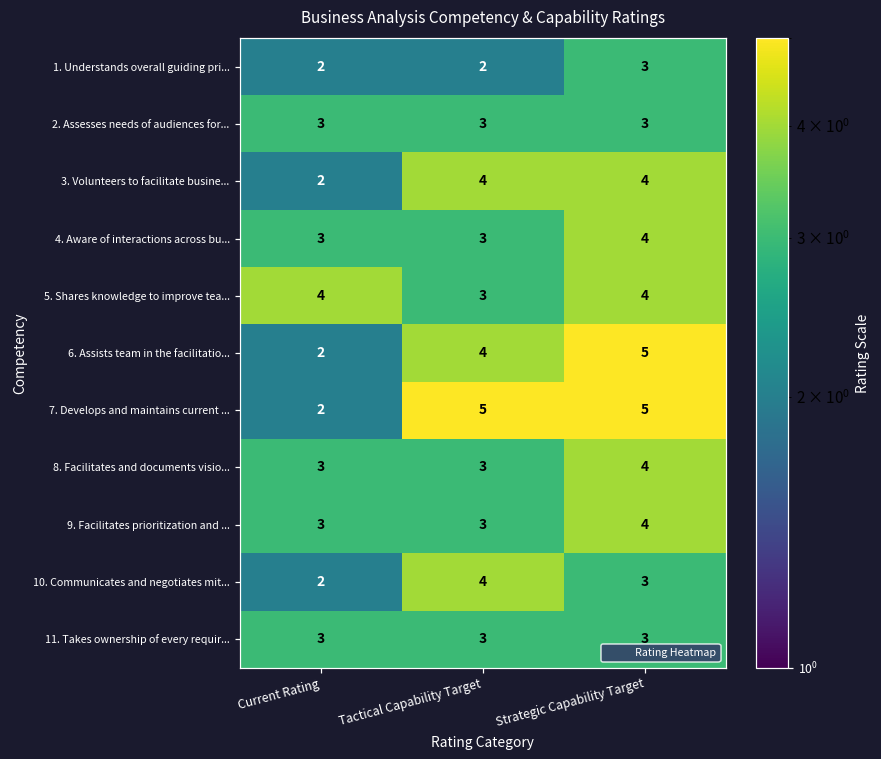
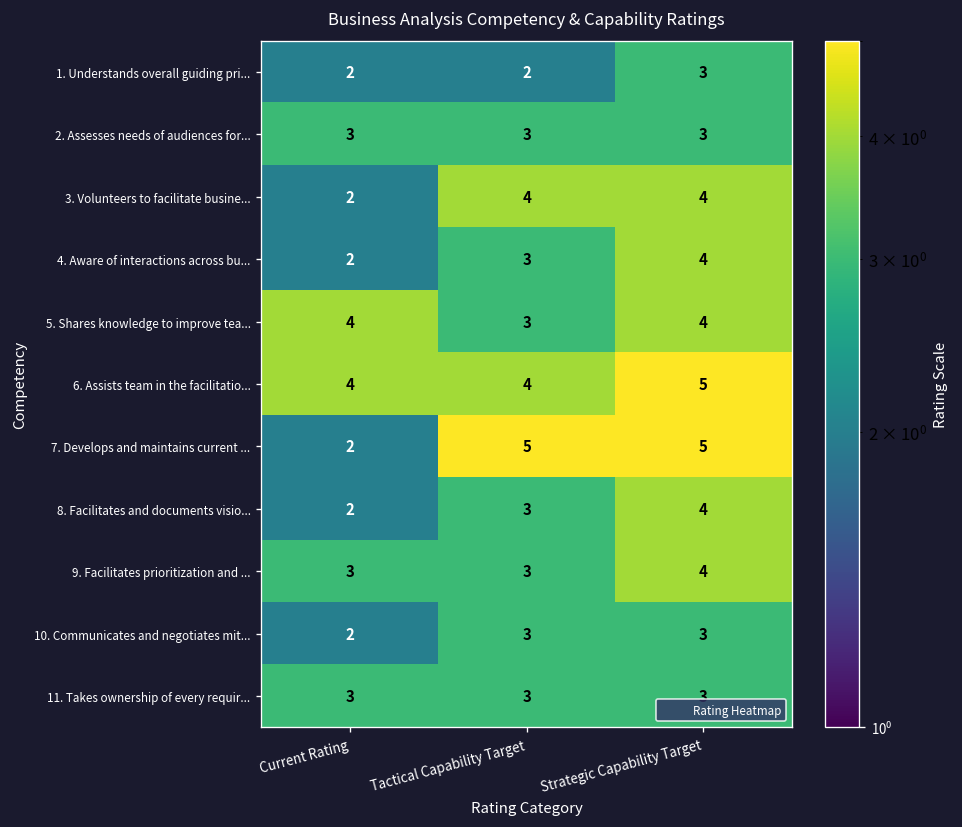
  {
    "1. Understands overall guiding pri...": {
      "Current Rating": 2,
      "Tactical Capability Target": 2,
      "Strategic Capability Target": 3
    },
    "2. Assesses needs of audiences for...": {
      "Current Rating": 3,
      "Tactical Capability Target": 3,
      "Strategic Capability Target": 3
    },
    "3. Volunteers to facilitate busine...": {
      "Current Rating": 2,
      "Tactical Capability Target": 4,
      "Strategic Capability Target": 4
    },
    "4. Aware of interactions across bu...": {
-     "Current Rating": 3,
+     "Current Rating": 2,
      "Tactical Capability Target": 3,
      "Strategic Capability Target": 4
    },
    "5. Shares knowledge to improve tea...": {
      "Current Rating": 4,
      "Tactical Capability Target": 3,
      "Strategic Capability Target": 4
    },
    "6. Assists team in the facilitatio...": {
-     "Current Rating": 2,
+     "Current Rating": 4,
      "Tactical Capability Target": 4,
      "Strategic Capability Target": 5
    },
    "7. Develops and maintains current ...": {
      "Current Rating": 2,
      "Tactical Capability Target": 5,
      "Strategic Capability Target": 5
    },
    "8. Facilitates and documents visio...": {
-     "Current Rating": 3,
+     "Current Rating": 2,
      "Tactical Capability Target": 3,
      "Strategic Capability Target": 4
    },
    "9. Facilitates prioritization and ...": {
      "Current Rating": 3,
      "Tactical Capability Target": 3,
      "Strategic Capability Target": 4
    },
    "10. Communicates and negotiates mit...": {
      "Current Rating": 2,
-     "Tactical Capability Target": 4,
+     "Tactical Capability Target": 3,
      "Strategic Capability Target": 3
    },
    "11. Takes ownership of every requir...": {
      "Current Rating": 3,
      "Tactical Capability Target": 3
    }
  }
